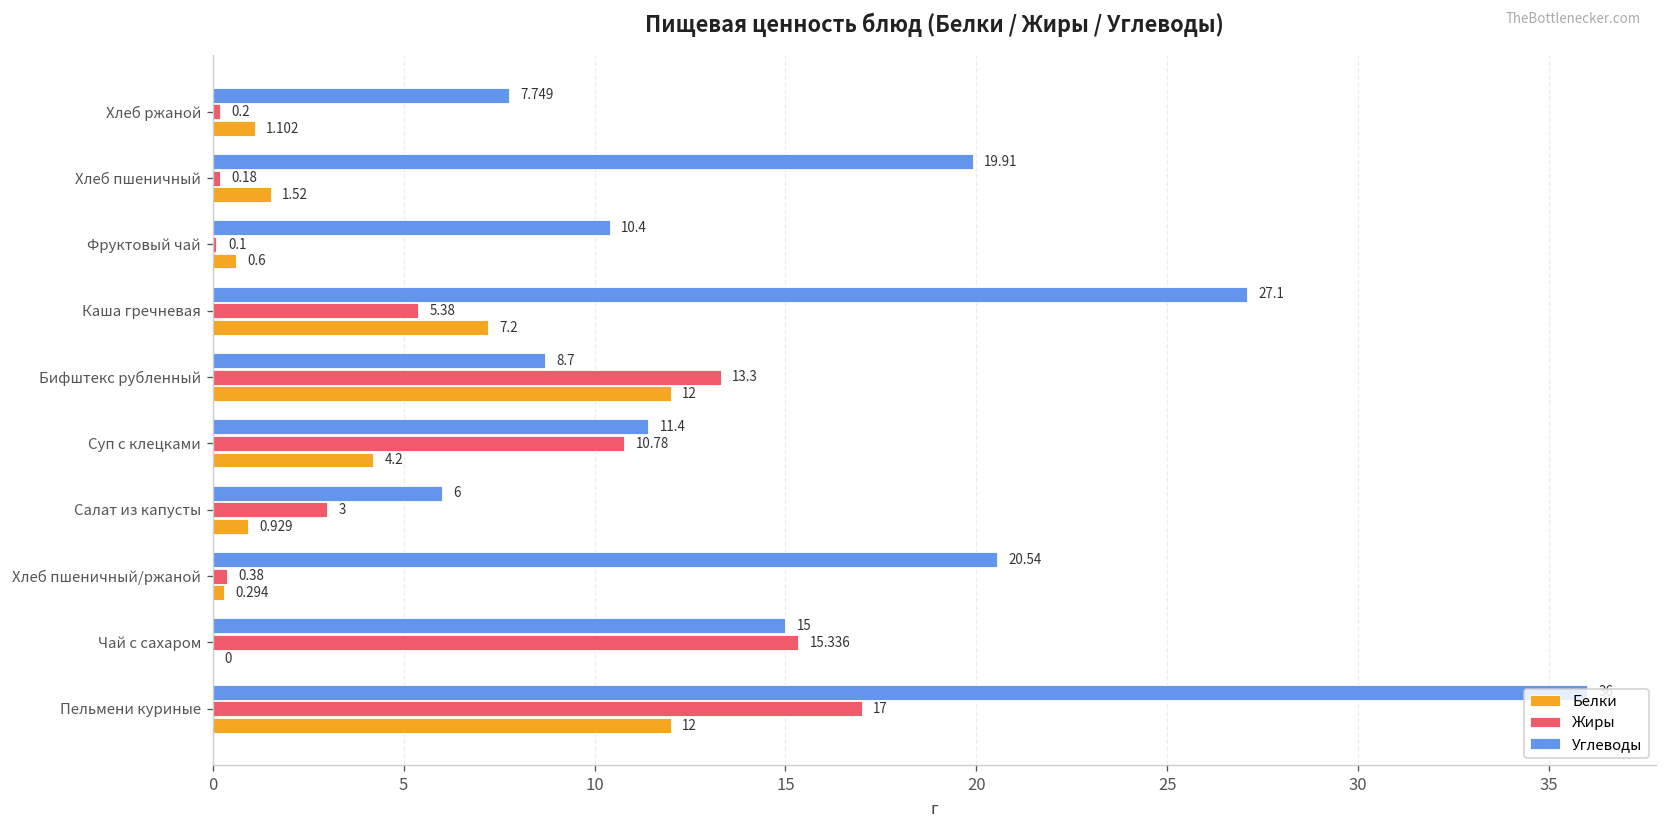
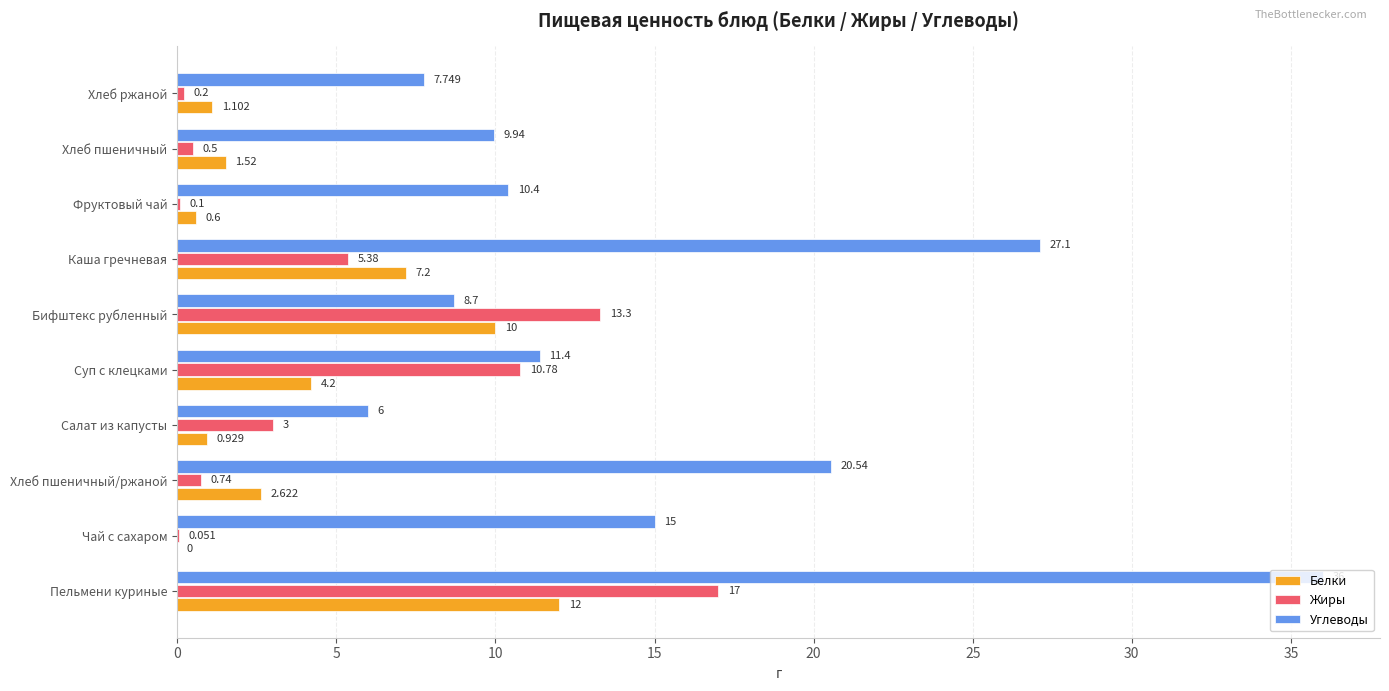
  {
    "Белки": {
      "Хлеб ржаной": 1.102,
      "Хлеб пшеничный": 1.52,
      "Фруктовый чай": 0.6,
      "Каша гречневая": 7.2,
-     "Бифштекс рубленный": 12,
+     "Бифштекс рубленный": 10,
      "Суп с клецками": 4.2,
      "Салат из капусты": 0.929,
-     "Хлеб пшеничный/ржаной": 0.294,
+     "Хлеб пшеничный/ржаной": 2.622,
      "Чай с сахаром": 0,
      "Пельмени куриные": 12
    },
    "Жиры": {
      "Хлеб ржаной": 0.2,
-     "Хлеб пшеничный": 0.18,
+     "Хлеб пшеничный": 0.5,
      "Фруктовый чай": 0.1,
      "Каша гречневая": 5.38,
      "Бифштекс рубленный": 13.3,
      "Суп с клецками": 10.78,
      "Салат из капусты": 3,
-     "Хлеб пшеничный/ржаной": 0.38,
-     "Чай с сахаром": 15.336,
+     "Хлеб пшеничный/ржаной": 0.74,
+     "Чай с сахаром": 0.051,
      "Пельмени куриные": 17
    },
    "Углеводы": {
      "Хлеб ржаной": 7.749,
-     "Хлеб пшеничный": 19.91,
+     "Хлеб пшеничный": 9.94,
      "Фруктовый чай": 10.4,
      "Каша гречневая": 27.1,
      "Бифштекс рубленный": 8.7,
      "Суп с клецками": 11.4,
      "Салат из капусты": 6,
      "Хлеб пшеничный/ржаной": 20.54,
      "Чай с сахаром": 15
    }
  }
